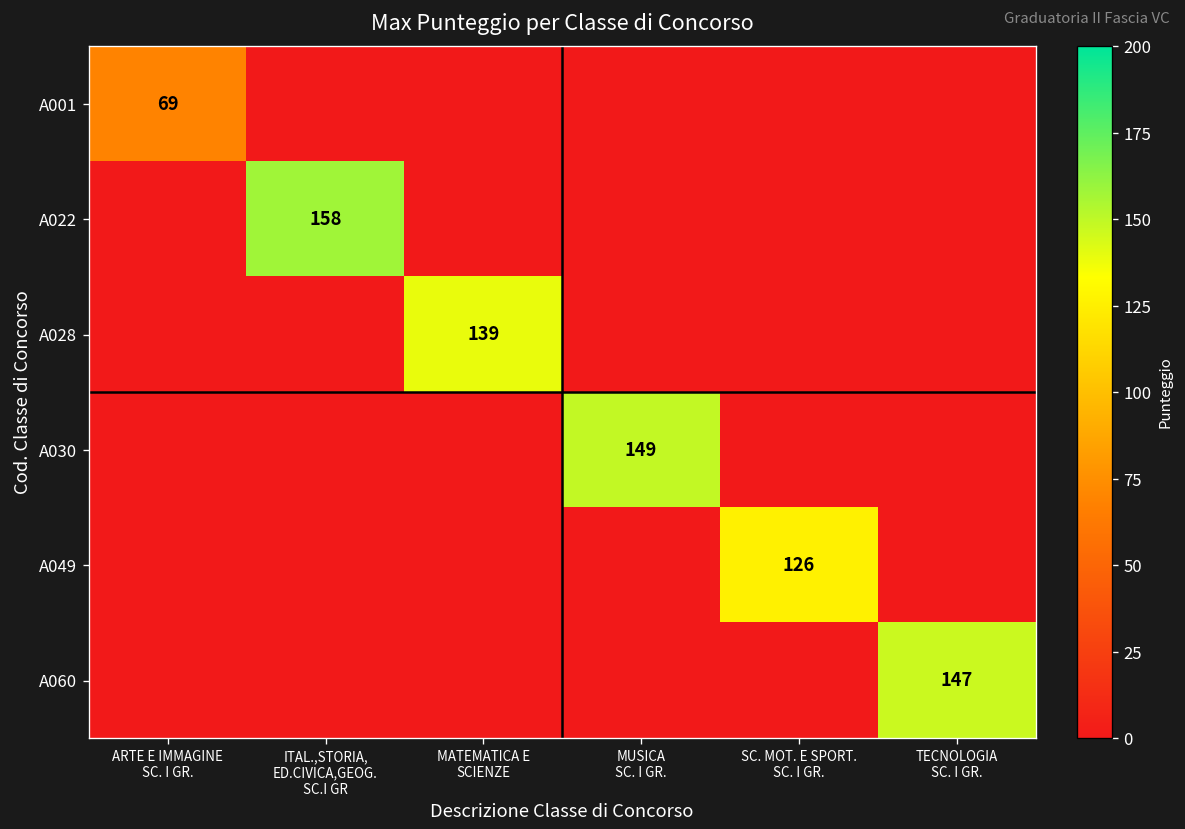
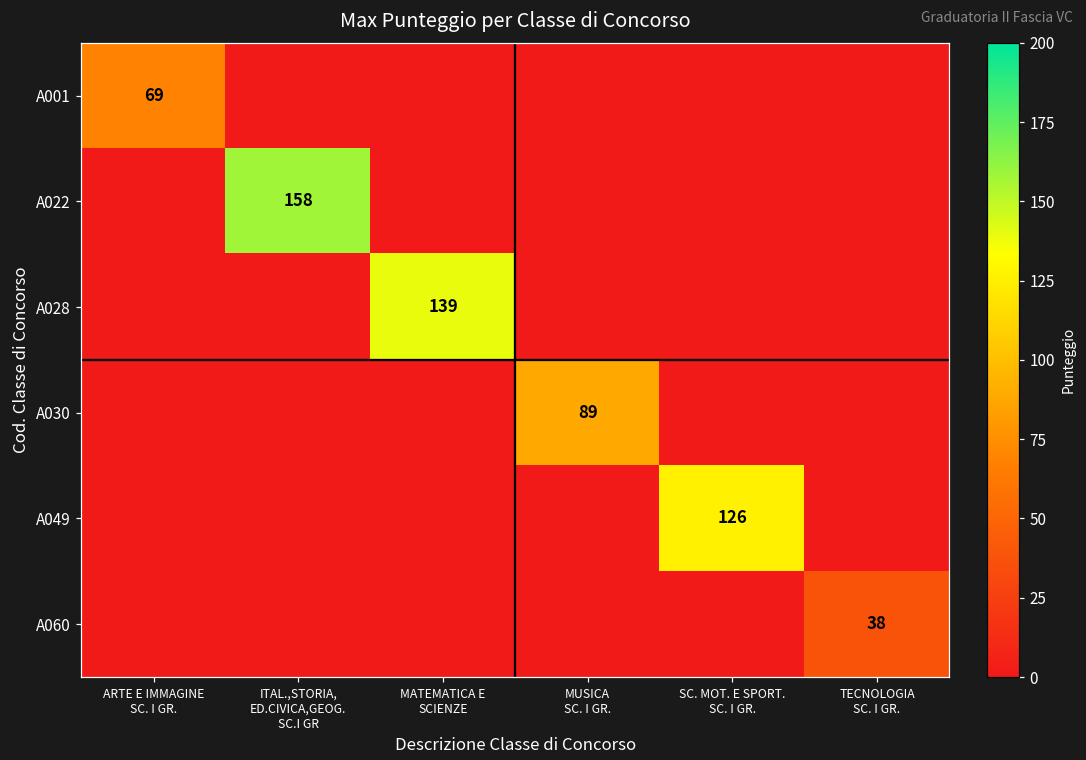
  {
    "A001": {
      "ARTE E IMMAGINE SC. I GR.": 69
    },
    "A022": {
      "ITAL.,STORIA, ED.CIVICA,GEOG. SC.I GR": 158
    },
    "A028": {
      "MATEMATICA E SCIENZE": 139
    },
    "A030": {
-     "MUSICA SC. I GR.": 149
+     "MUSICA SC. I GR.": 89
    },
    "A049": {
      "SC. MOT. E SPORT. SC. I GR.": 126
    },
    "A060": {
-     "TECNOLOGIA SC. I GR.": 147
+     "TECNOLOGIA SC. I GR.": 38
    }
  }
